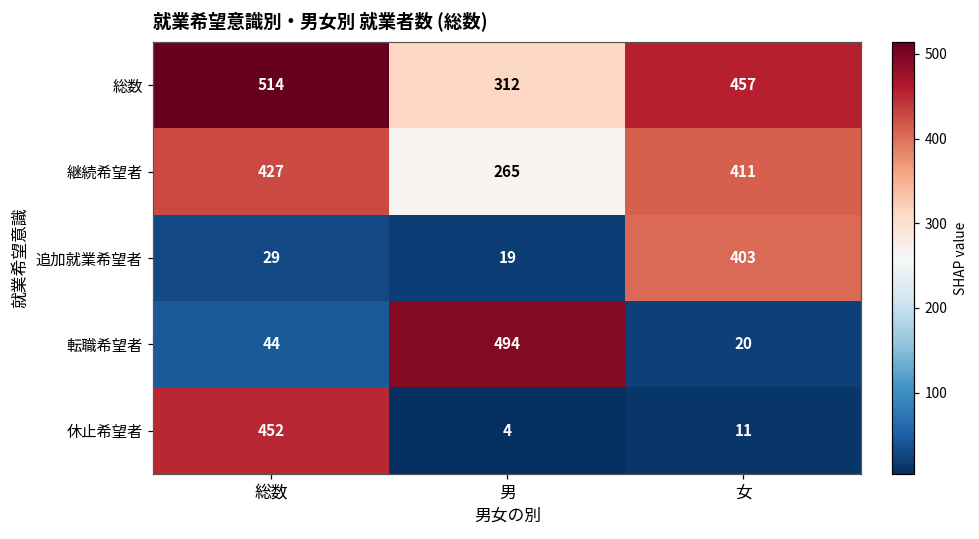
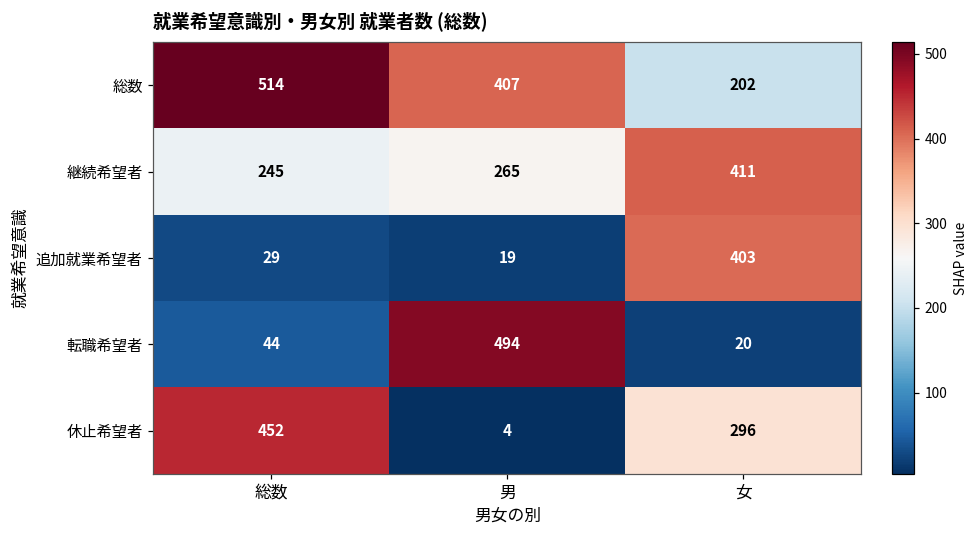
  {
    "総数": {
      "総数": 514,
-     "男": 312,
-     "女": 457
+     "男": 407,
+     "女": 202
    },
    "継続希望者": {
-     "総数": 427,
+     "総数": 245,
      "男": 265,
      "女": 411
    },
    "追加就業希望者": {
      "総数": 29,
      "男": 19,
      "女": 403
    },
    "転職希望者": {
      "総数": 44,
      "男": 494,
      "女": 20
    },
    "休止希望者": {
      "総数": 452,
      "男": 4,
-     "女": 11
+     "女": 296
    }
  }
